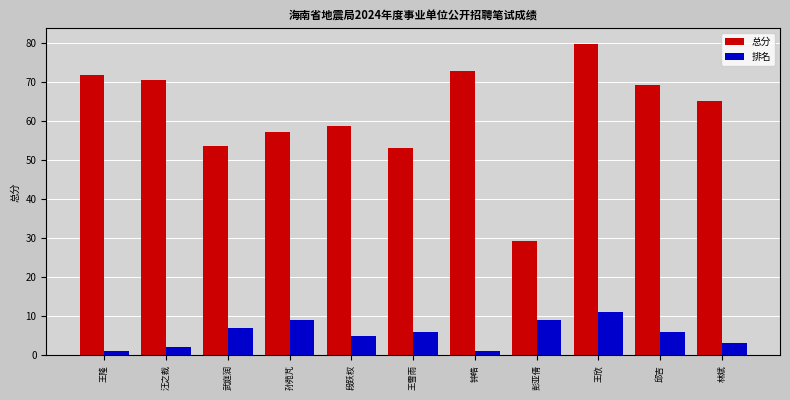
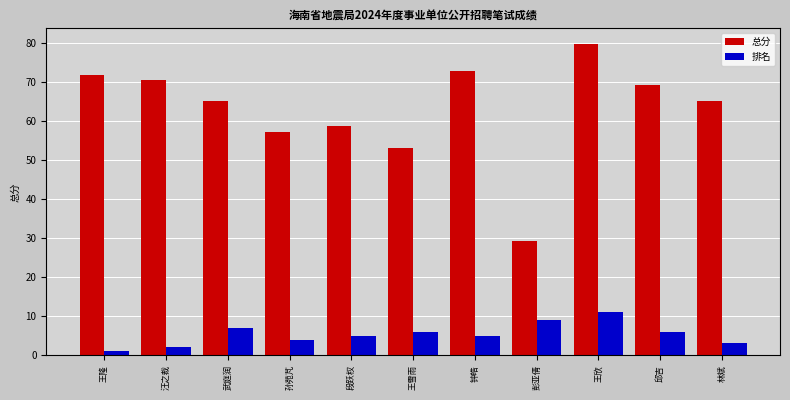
  {
    "总分": {
      "王隆": 72,
      "汪之裁": 71,
-     "武庭润": 54,
+     "武庭润": 65,
      "孙苑芃": 57,
      "段跃权": 59,
      "王雪雨": 53,
      "钟皓": 73,
      "彭亚倩": 29,
      "王欣": 80,
      "邱吉": 69,
      "林斌": 65
    },
    "排名": {
      "王隆": 1,
      "汪之裁": 2,
      "武庭润": 7,
-     "孙苑芃": 9,
+     "孙苑芃": 4,
      "段跃权": 5,
      "王雪雨": 6,
-     "钟皓": 1,
+     "钟皓": 5,
      "彭亚倩": 9,
      "王欣": 11,
      "邱吉": 6,
      "林斌": 3
    }
  }
